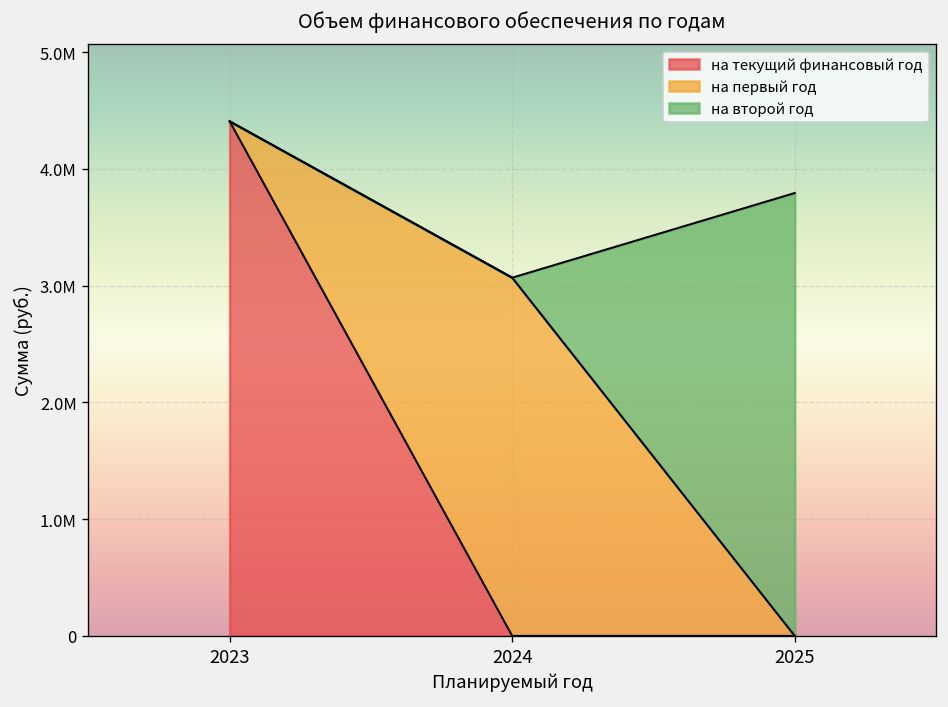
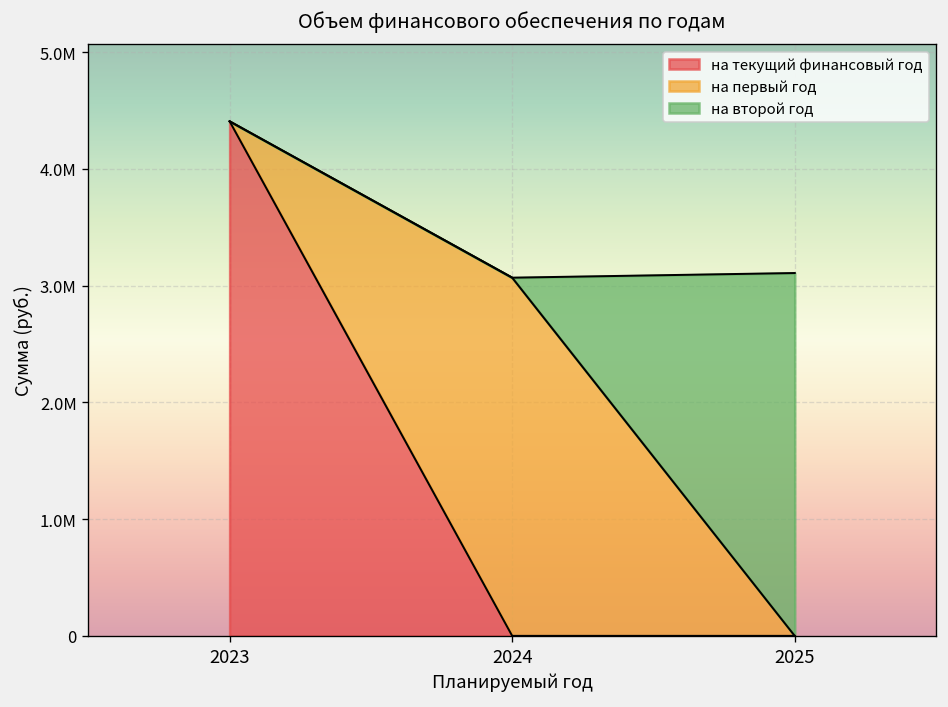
  {
    "на текущий финансовый год": {
      "2024": 0
    },
    "на второй год": {
-     "2025": 3800000
+     "2025": 3100000
    }
  }
